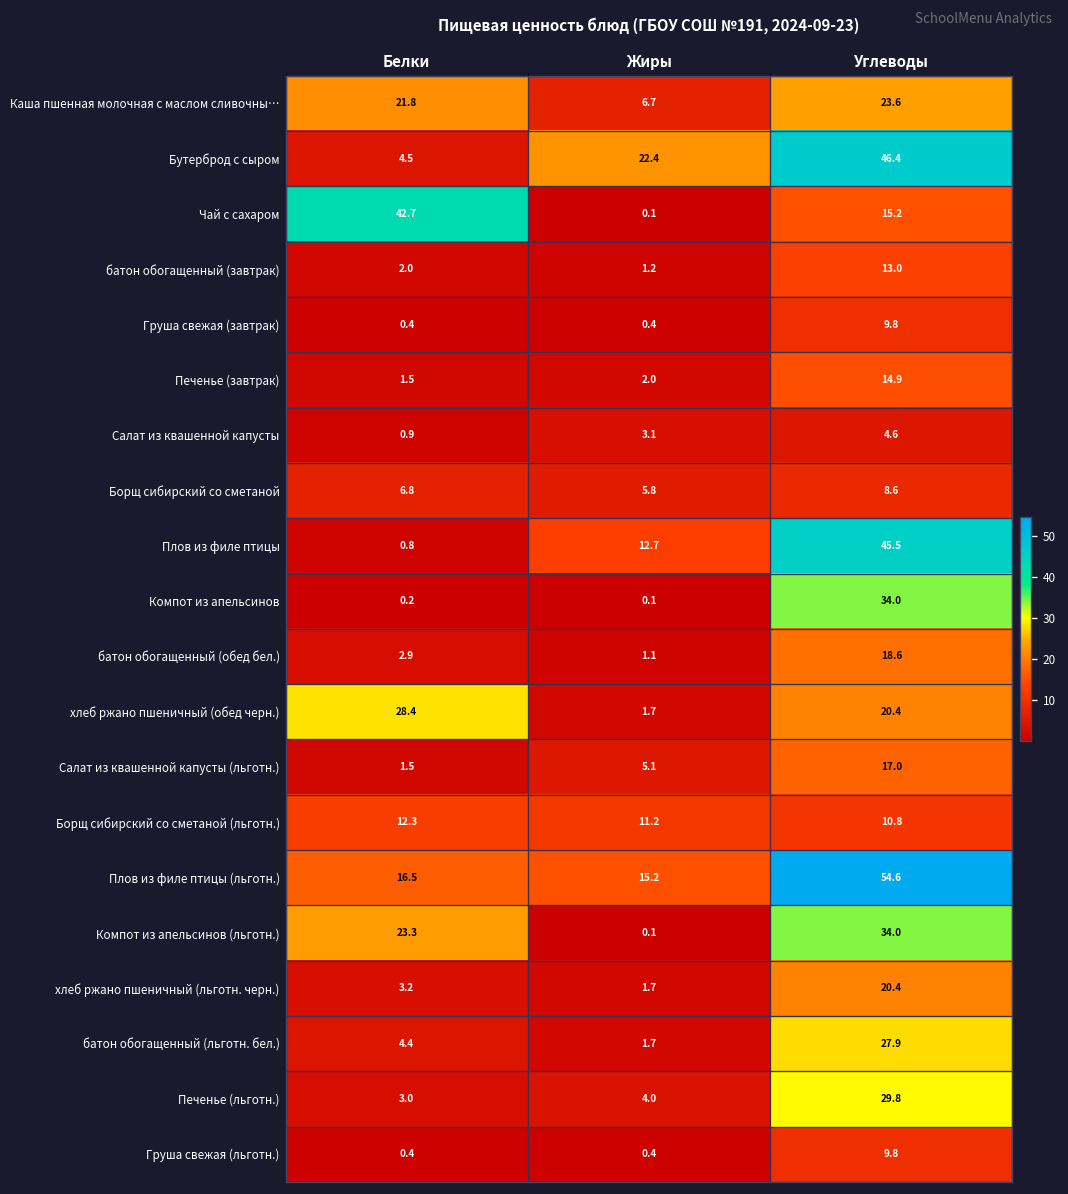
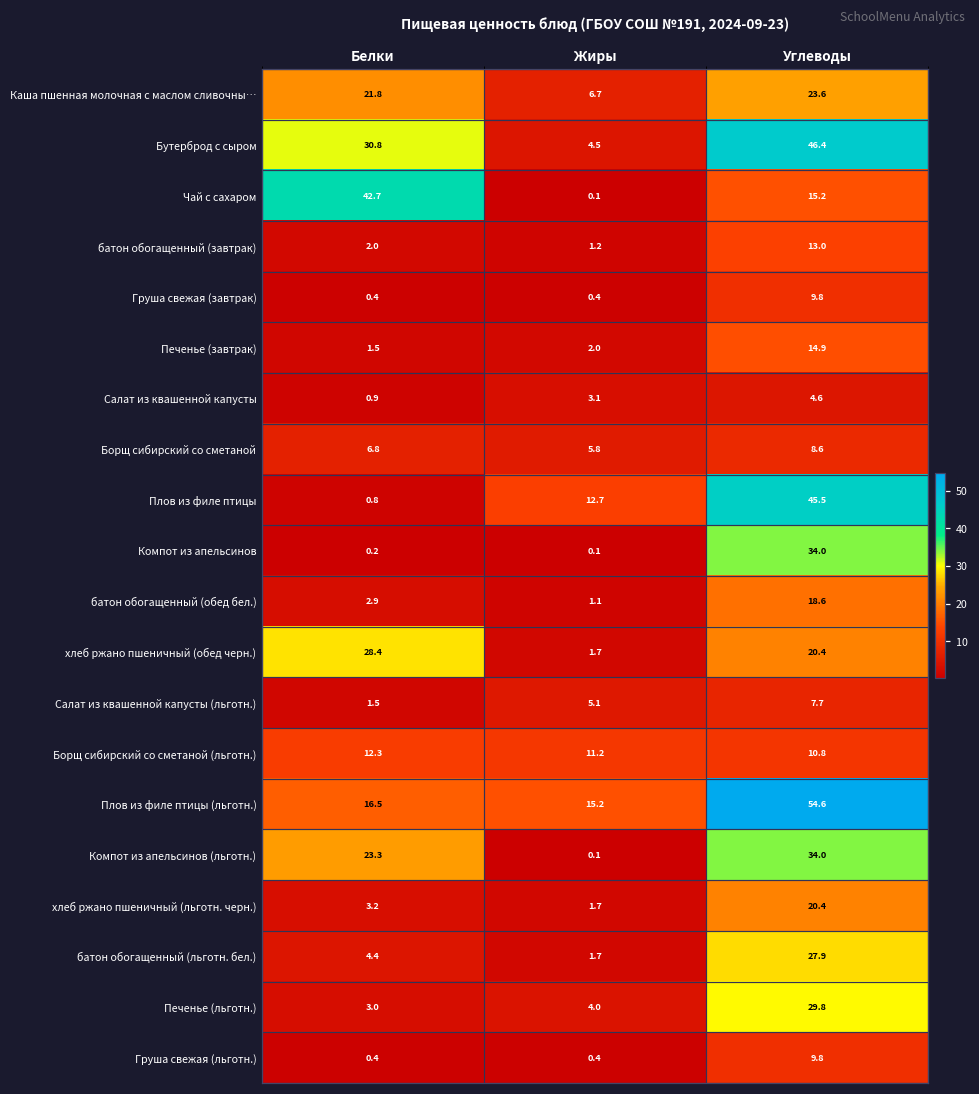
  {
    "Каша пшенная молочная с маслом сливочны…": {
      "Белки": 21.8,
      "Жиры": 6.7,
      "Углеводы": 23.6
    },
    "Бутерброд с сыром": {
-     "Белки": 4.5,
-     "Жиры": 22.4,
+     "Белки": 30.8,
+     "Жиры": 4.5,
      "Углеводы": 46.4
    },
    "Чай с сахаром": {
      "Белки": 42.7,
      "Жиры": 0.1,
      "Углеводы": 15.2
    },
    "батон обогащенный (завтрак)": {
      "Белки": 2.0,
      "Жиры": 1.2,
      "Углеводы": 13.0
    },
    "Груша свежая (завтрак)": {
      "Белки": 0.4,
      "Жиры": 0.4,
      "Углеводы": 9.8
    },
    "Печенье (завтрак)": {
      "Белки": 1.5,
      "Жиры": 2.0,
      "Углеводы": 14.9
    },
    "Салат из квашенной капусты": {
      "Белки": 0.9,
      "Жиры": 3.1,
      "Углеводы": 4.6
    },
    "Борщ сибирский со сметаной": {
      "Белки": 6.8,
      "Жиры": 5.8,
      "Углеводы": 8.6
    },
    "Плов из филе птицы": {
      "Белки": 0.8,
      "Жиры": 12.7,
      "Углеводы": 45.5
    },
    "Компот из апельсинов": {
      "Белки": 0.2,
      "Жиры": 0.1,
      "Углеводы": 34.0
    },
    "батон обогащенный (обед бел.)": {
      "Белки": 2.9,
      "Жиры": 1.1,
      "Углеводы": 18.6
    },
    "хлеб ржано пшеничный (обед черн.)": {
      "Белки": 28.4,
      "Жиры": 1.7,
      "Углеводы": 20.4
    },
    "Салат из квашенной капусты (льготн.)": {
      "Белки": 1.5,
      "Жиры": 5.1,
-     "Углеводы": 17.0
+     "Углеводы": 7.7
    },
    "Борщ сибирский со сметаной (льготн.)": {
      "Белки": 12.3,
      "Жиры": 11.2,
      "Углеводы": 10.8
    },
    "Плов из филе птицы (льготн.)": {
      "Белки": 16.5,
      "Жиры": 15.2,
      "Углеводы": 54.6
    },
    "Компот из апельсинов (льготн.)": {
      "Белки": 23.3,
      "Жиры": 0.1,
      "Углеводы": 34.0
    },
    "хлеб ржано пшеничный (льготн. черн.)": {
      "Белки": 3.2,
      "Жиры": 1.7,
      "Углеводы": 20.4
    },
    "батон обогащенный (льготн. бел.)": {
      "Белки": 4.4,
      "Жиры": 1.7,
      "Углеводы": 27.9
    },
    "Печенье (льготн.)": {
      "Белки": 3.0,
      "Жиры": 4.0,
      "Углеводы": 29.8
    },
    "Груша свежая (льготн.)": {
      "Белки": 0.4,
      "Жиры": 0.4,
      "Углеводы": 9.8
    }
  }
